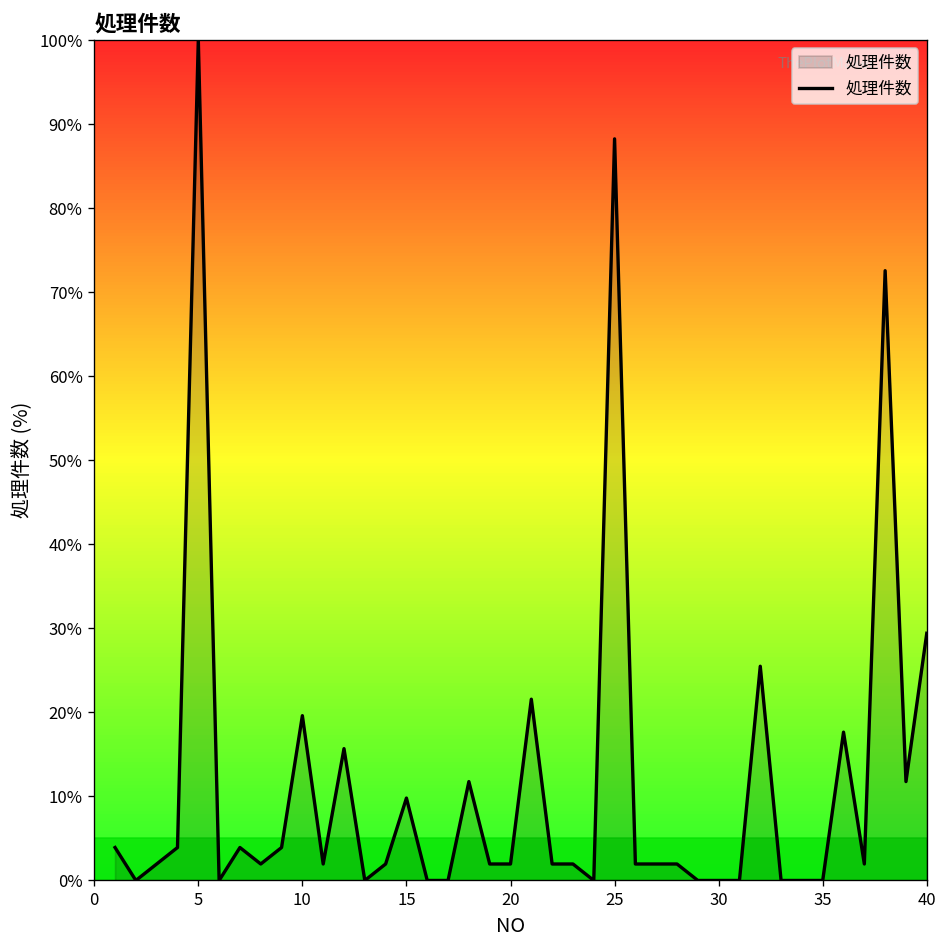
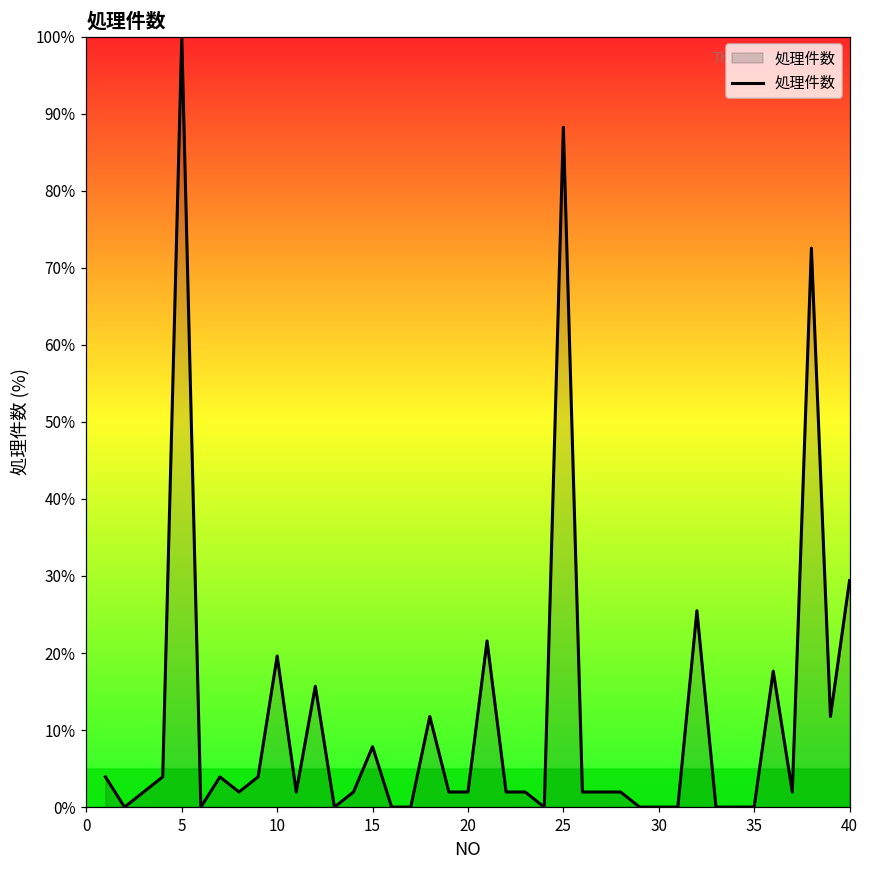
  {
    "5": "100%",
    "10": "20%",
-   "15": "10%",
+   "15": "8%",
    "25": "88%",
    "40": "29%"
  }
